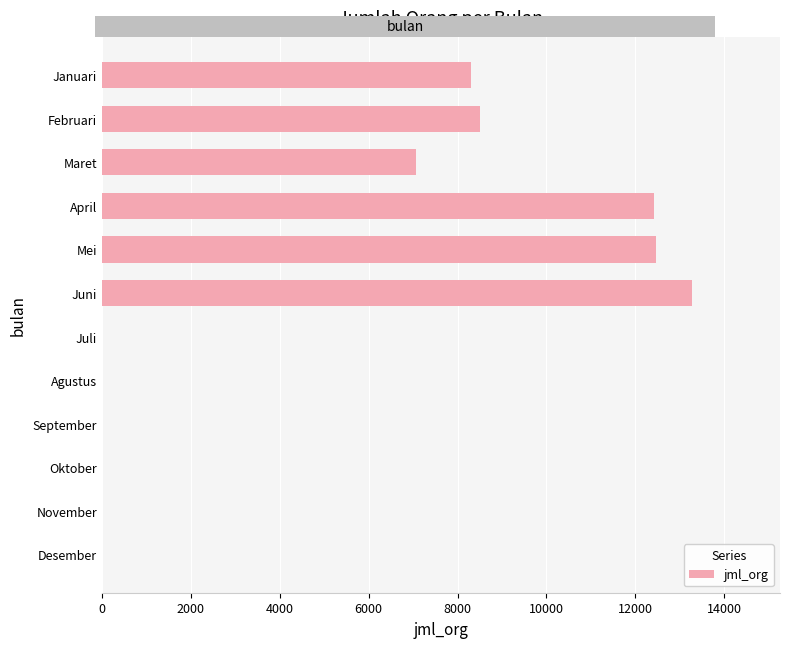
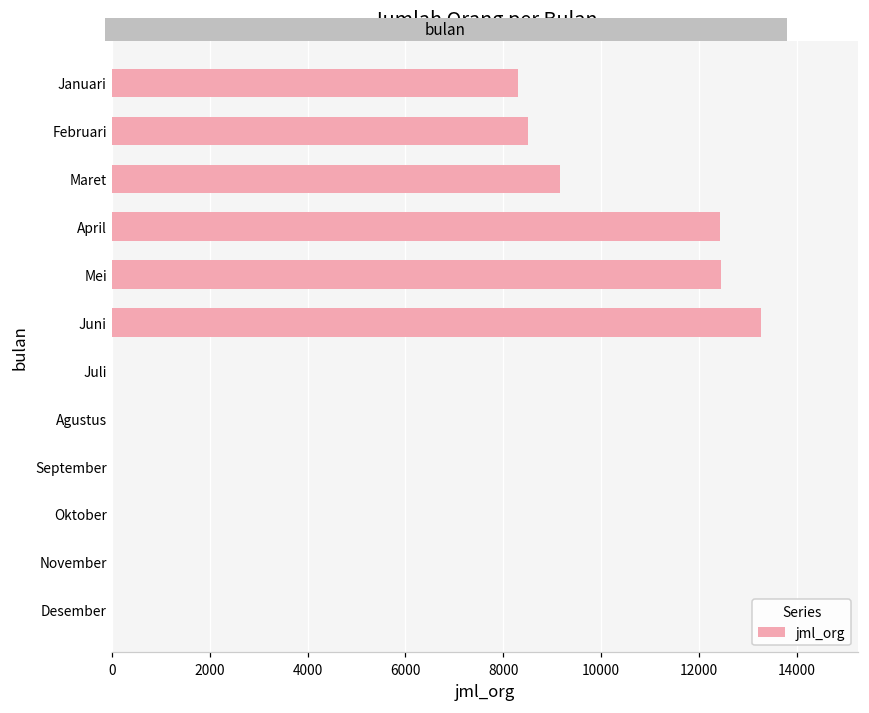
  {
    "Januari": 8300,
    "Februari": 8500,
-   "Maret": 7100,
+   "Maret": 9200,
    "April": 12400,
    "Mei": 12500,
    "Juni": 13300,
    "Juli": 0,
    "Agustus": 0,
    "September": 0,
    "Oktober": 0,
    "November": 0,
    "Desember": 0
  }
